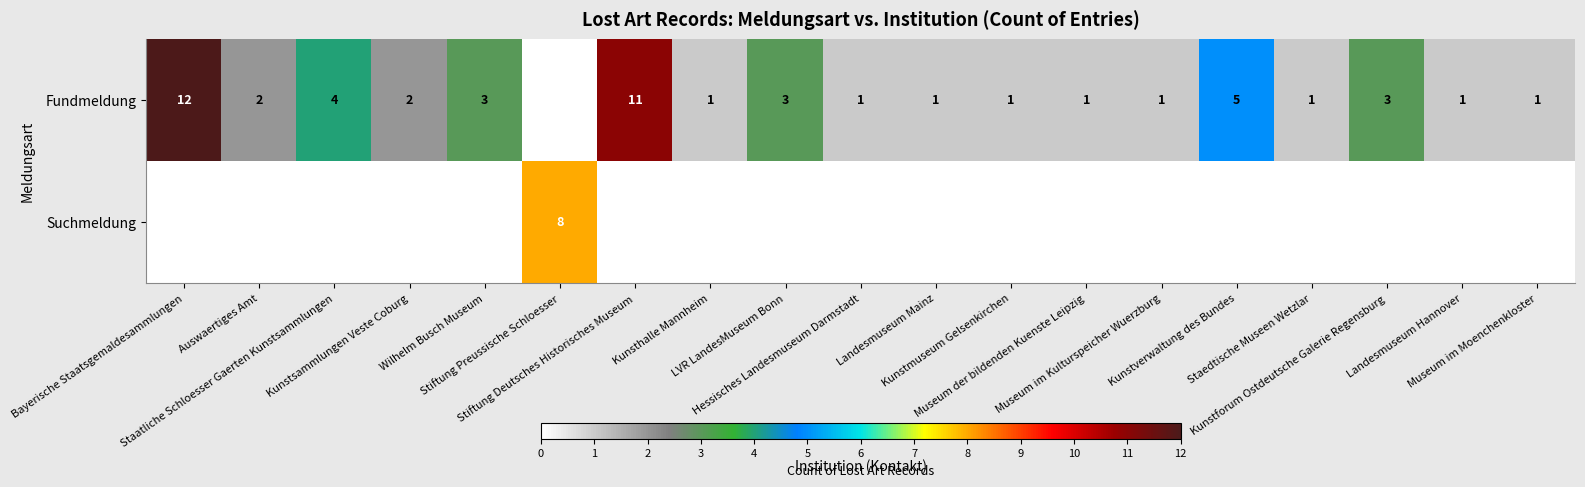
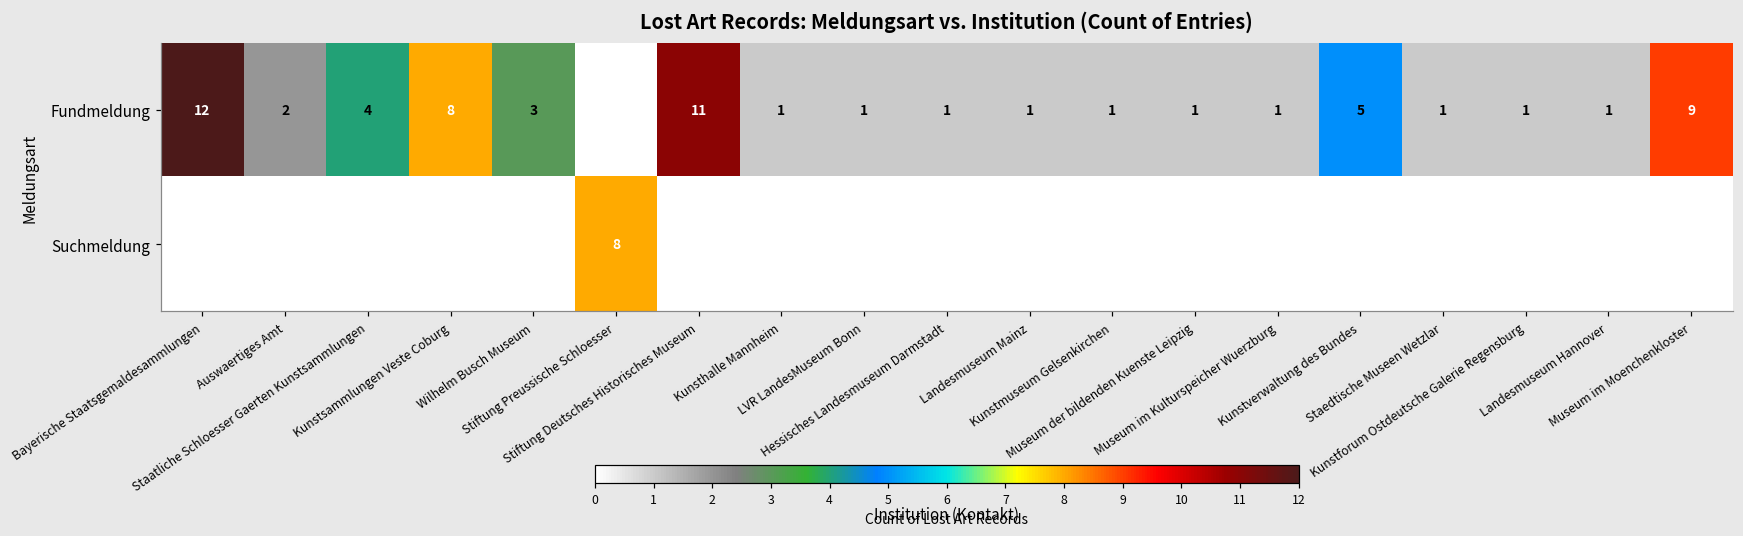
  {
    "Fundmeldung": {
      "Bayerische Staatsgemaldesammlungen": 12,
      "Auswaertiges Amt": 2,
      "Staatliche Schloesser Gaerten Kunstsammlungen": 4,
-     "Kunstsammlungen Veste Coburg": 2,
+     "Kunstsammlungen Veste Coburg": 8,
      "Wilhelm Busch Museum": 3,
      "Stiftung Deutsches Historisches Museum": 11,
      "Kunsthalle Mannheim": 1,
-     "LVR LandesMuseum Bonn": 3,
+     "LVR LandesMuseum Bonn": 1,
      "Hessisches Landesmuseum Darmstadt": 1,
      "Landesmuseum Mainz": 1,
      "Kunstmuseum Gelsenkirchen": 1,
      "Museum der bildenden Kuenste Leipzig": 1,
      "Museum im Kulturspeicher Wuerzburg": 1,
      "Kunstverwaltung des Bundes": 5,
      "Staedtische Museen Wetzlar": 1,
-     "Kunstforum Ostdeutsche Galerie Regensburg": 3,
+     "Kunstforum Ostdeutsche Galerie Regensburg": 1,
      "Landesmuseum Hannover": 1,
-     "Museum im Moenchenkloster": 1
+     "Museum im Moenchenkloster": 9
    },
    "Suchmeldung": {
      "Stiftung Preussische Schloesser": 8
    }
  }
